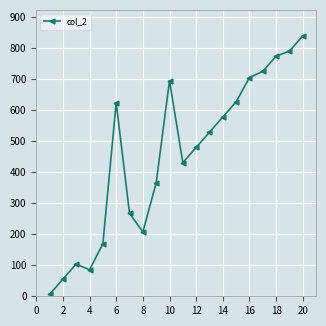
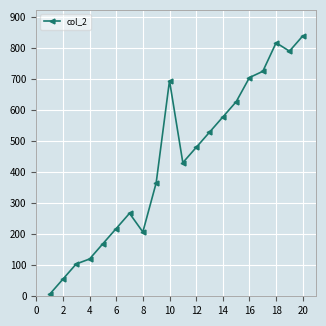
  {
    "2": 60,
-   "4": 90,
-   "6": 620,
+   "4": 120,
+   "6": 220,
    "8": 210,
    "10": 690,
    "12": 480,
    "14": 580,
    "16": 700,
-   "18": 770,
+   "18": 820,
    "20": 840
  }
